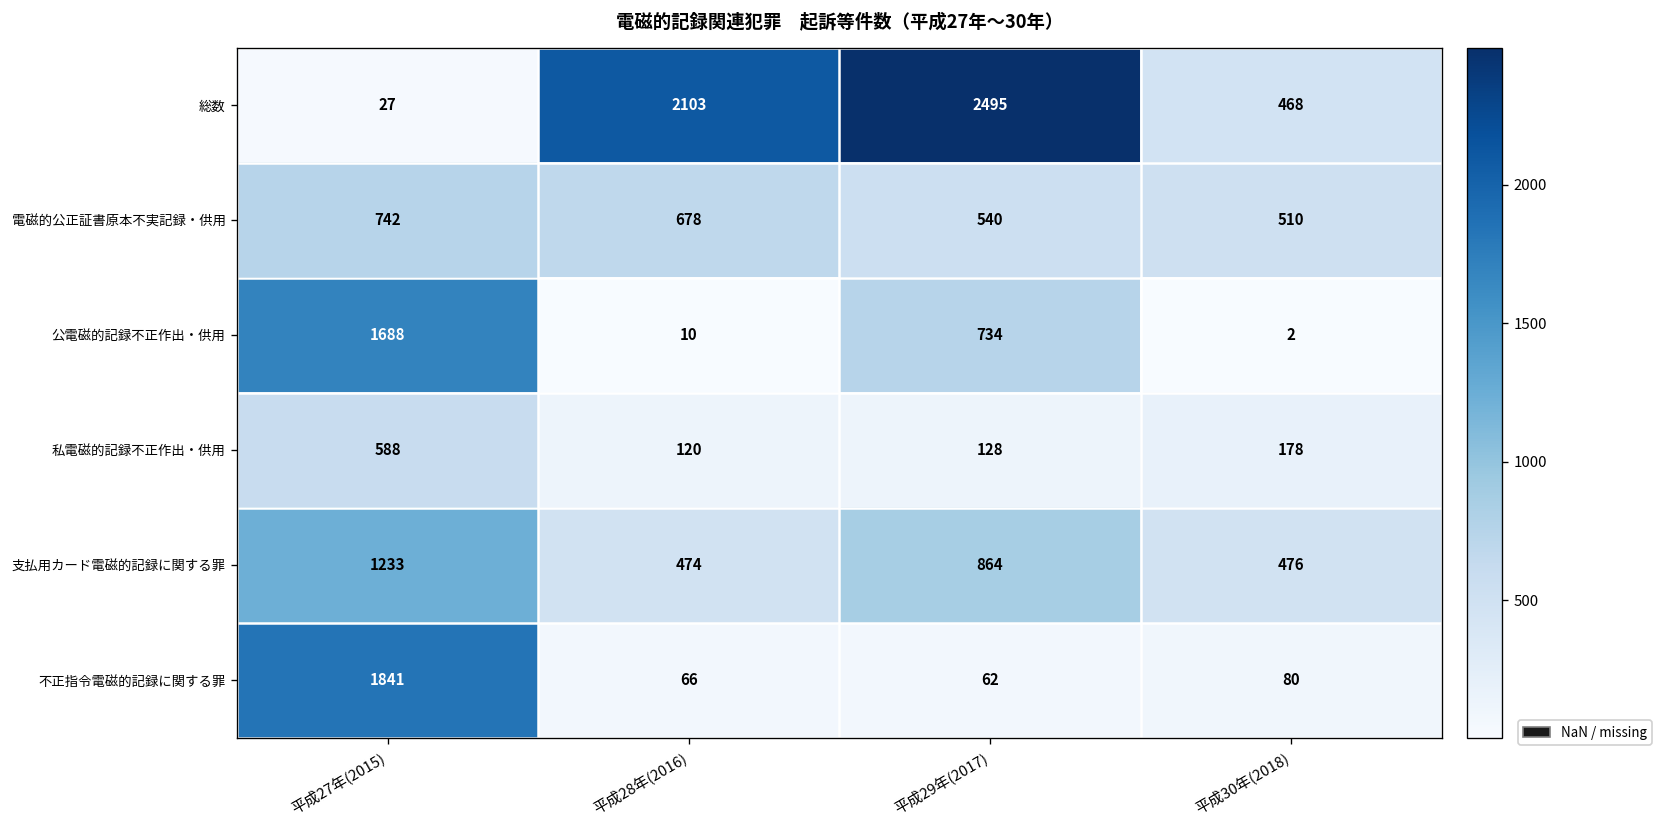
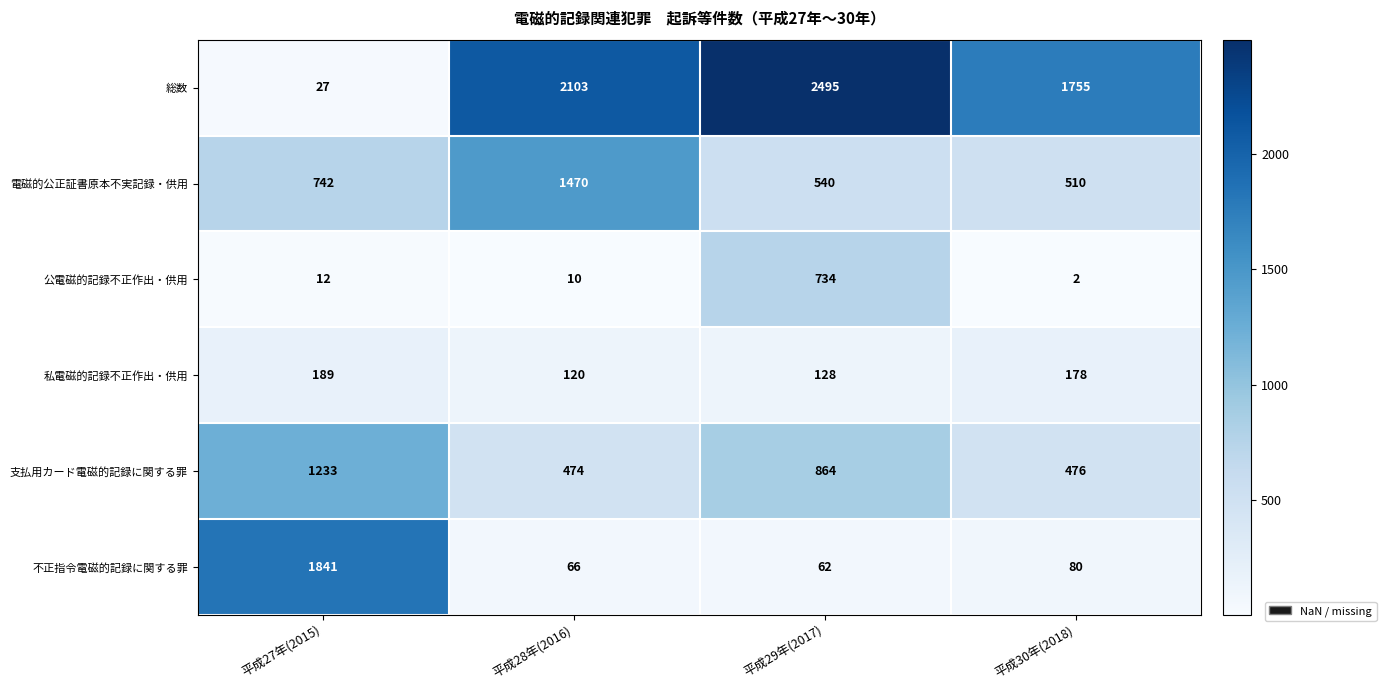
  {
    "総数": {
      "平成27年(2015)": 27,
      "平成28年(2016)": 2103,
      "平成29年(2017)": 2495,
-     "平成30年(2018)": 468
+     "平成30年(2018)": 1755
    },
    "電磁的公正証書原本不実記録・供用": {
      "平成27年(2015)": 742,
-     "平成28年(2016)": 678,
+     "平成28年(2016)": 1470,
      "平成29年(2017)": 540,
      "平成30年(2018)": 510
    },
    "公電磁的記録不正作出・供用": {
-     "平成27年(2015)": 1688,
+     "平成27年(2015)": 12,
      "平成28年(2016)": 10,
      "平成29年(2017)": 734,
      "平成30年(2018)": 2
    },
    "私電磁的記録不正作出・供用": {
-     "平成27年(2015)": 588,
+     "平成27年(2015)": 189,
      "平成28年(2016)": 120,
      "平成29年(2017)": 128,
      "平成30年(2018)": 178
    },
    "支払用カード電磁的記録に関する罪": {
      "平成27年(2015)": 1233,
      "平成28年(2016)": 474,
      "平成29年(2017)": 864,
      "平成30年(2018)": 476
    },
    "不正指令電磁的記録に関する罪": {
      "平成27年(2015)": 1841,
      "平成28年(2016)": 66,
      "平成29年(2017)": 62,
      "平成30年(2018)": 80
    }
  }
